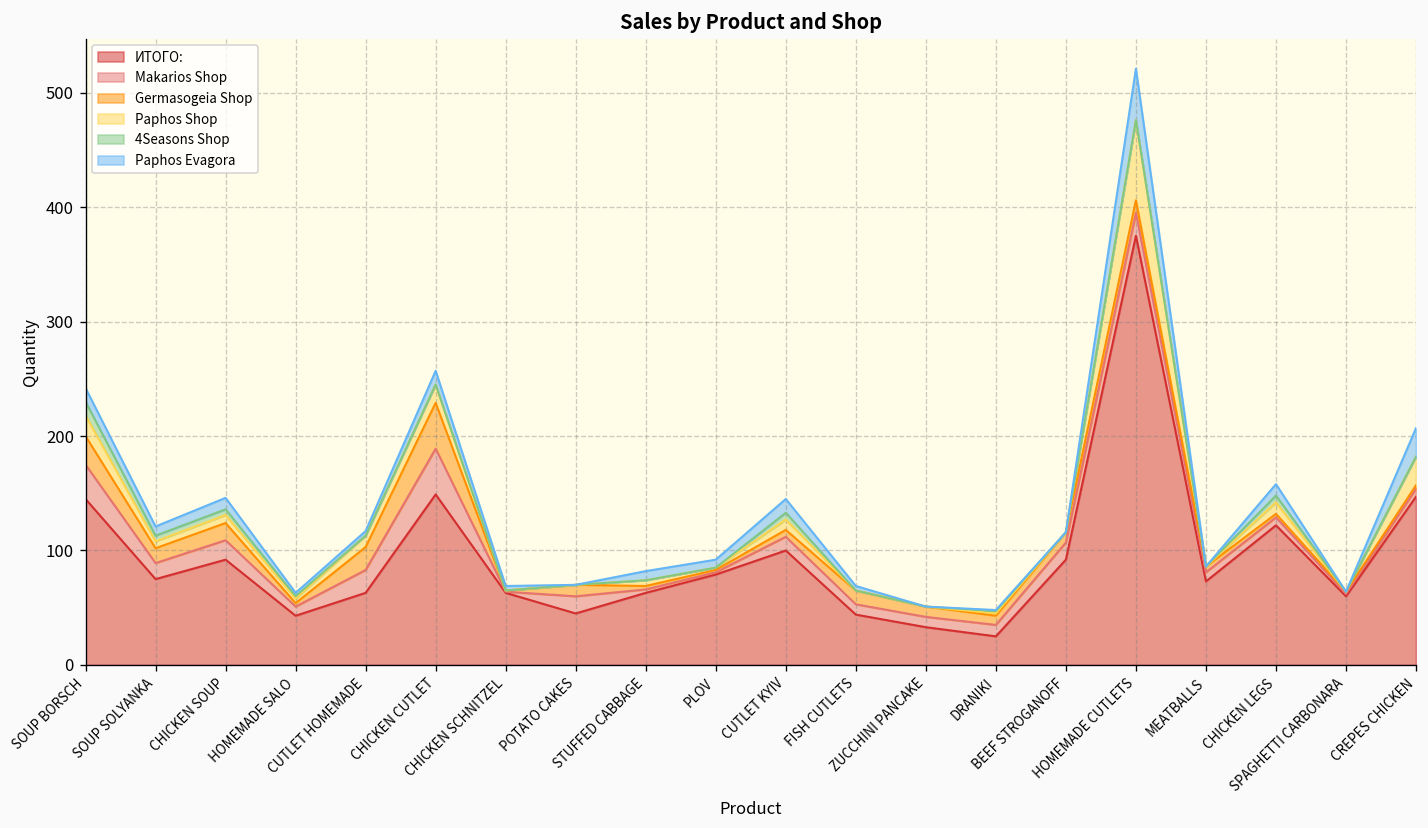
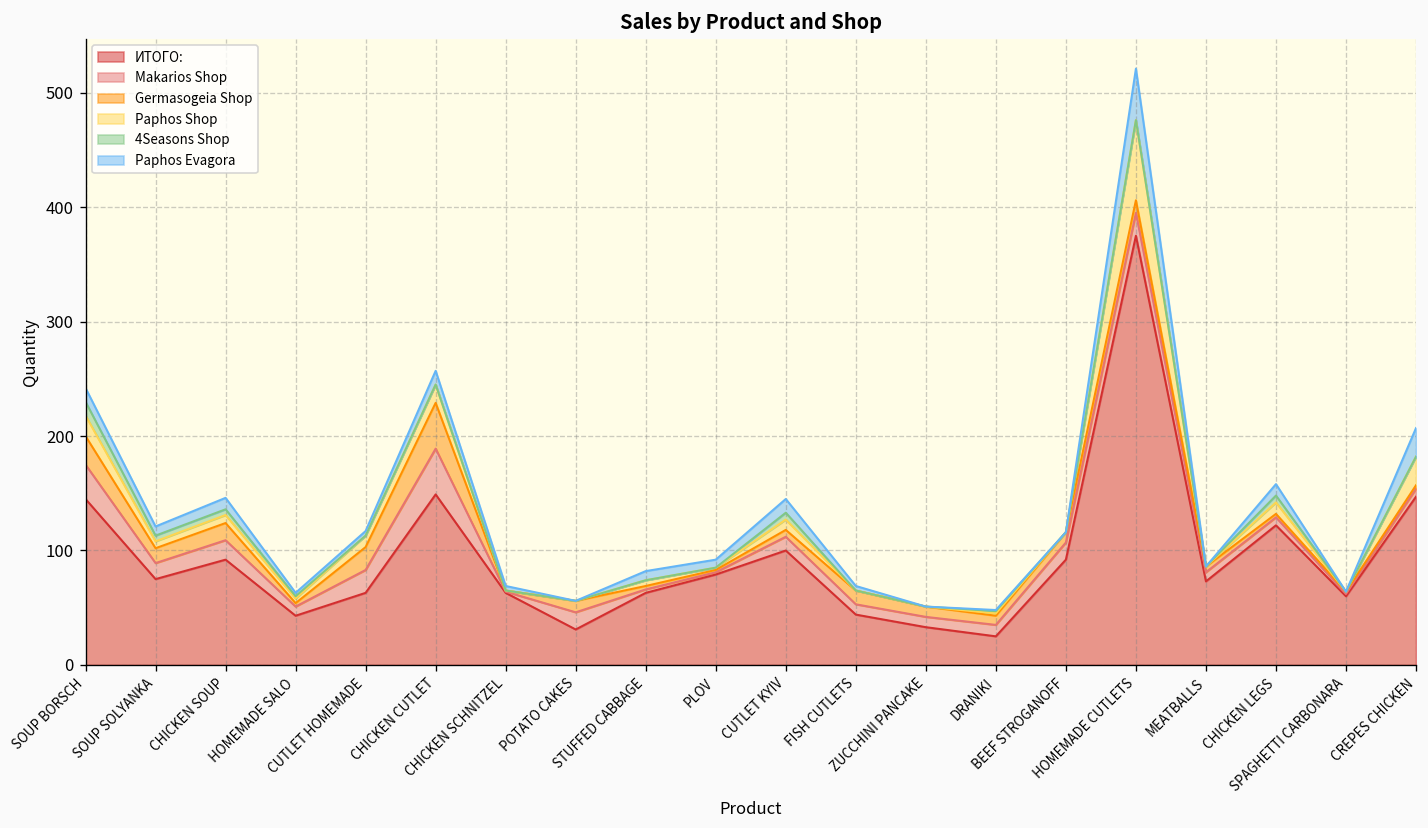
  {
    "ИТОГО:": {
      "SOUP BORSCH": 150,
      "SOUP SOLYANKA": 80,
      "CHICKEN SOUP": 90,
      "HOMEMADE SALO": 40,
      "CUTLET HOMEMADE": 60,
      "CHICKEN CUTLET": 150,
-     "POTATO CAKES": 50,
+     "POTATO CAKES": 30,
      "STUFFED CABBAGE": 60,
      "CUTLET KYIV": 100,
      "FISH CUTLETS": 40,
      "ZUCCHINI PANCAKE": 30,
      "DRANIKI": 30,
      "BEEF STROGANOFF": 90,
      "HOMEMADE CUTLETS": 380,
      "MEATBALLS": 70,
      "CHICKEN LEGS": 120,
      "CREPES CHICKEN": 150
    },
    "Makarios Shop": {
      "SOUP BORSCH": 30,
      "SOUP SOLYANKA": 10,
      "CHICKEN SOUP": 20,
      "HOMEMADE SALO": 10,
      "CUTLET HOMEMADE": 20,
      "CHICKEN CUTLET": 40,
      "POTATO CAKES": 20,
      "STUFFED CABBAGE": 0,
      "CUTLET KYIV": 10,
      "FISH CUTLETS": 10,
      "ZUCCHINI PANCAKE": 10,
      "DRANIKI": 10,
      "BEEF STROGANOFF": 20,
      "HOMEMADE CUTLETS": 20,
      "MEATBALLS": 10,
      "CHICKEN LEGS": 10,
      "CREPES CHICKEN": 10
    },
    "Germasogeia Shop": {
      "SOUP BORSCH": 30,
      "SOUP SOLYANKA": 10,
      "CHICKEN SOUP": 20,
      "HOMEMADE SALO": 0,
      "CUTLET HOMEMADE": 20,
      "CHICKEN CUTLET": 40,
      "STUFFED CABBAGE": 0,
      "CUTLET KYIV": 10,
      "HOMEMADE CUTLETS": 10,
      "CHICKEN LEGS": 0,
      "CREPES CHICKEN": 0
    },
    "Paphos Shop": {
      "SOUP BORSCH": 20,
      "SOUP SOLYANKA": 10,
      "CHICKEN SOUP": 10,
      "CUTLET KYIV": 10,
      "CHICKEN LEGS": 10
    },
    "4Seasons Shop": {
      "SOUP BORSCH": 10,
      "SOUP SOLYANKA": 10,
      "CHICKEN SOUP": 10,
      "CUTLET KYIV": 10,
      "CHICKEN LEGS": 10
    },
    "Paphos Evagora": {
      "SOUP BORSCH": 10,
      "SOUP SOLYANKA": 10,
      "CHICKEN SOUP": 10,
      "HOMEMADE SALO": 0,
      "CUTLET HOMEMADE": 0,
      "CHICKEN CUTLET": 10,
      "CHICKEN SCHNITZEL": 0,
      "STUFFED CABBAGE": 10,
      "PLOV": 10,
      "CUTLET KYIV": 10,
      "FISH CUTLETS": 0,
      "HOMEMADE CUTLETS": 50,
      "CHICKEN LEGS": 10,
      "CREPES CHICKEN": 30
    }
  }
